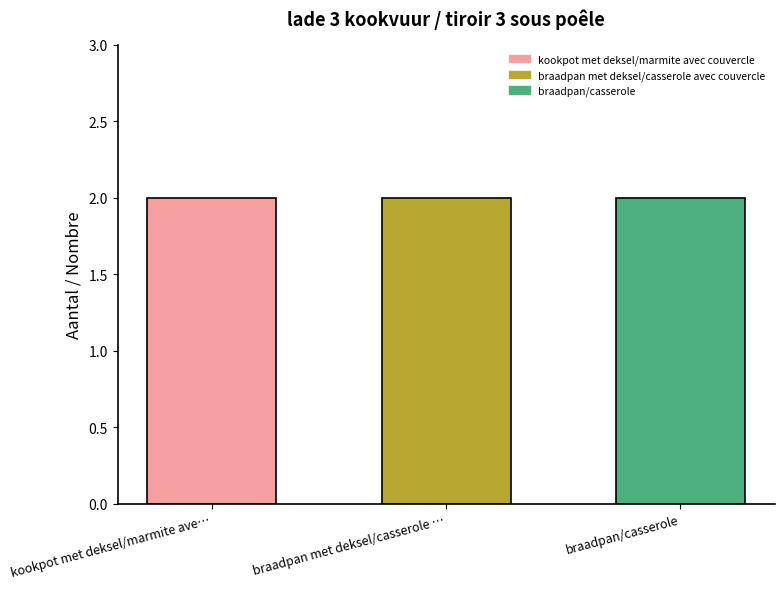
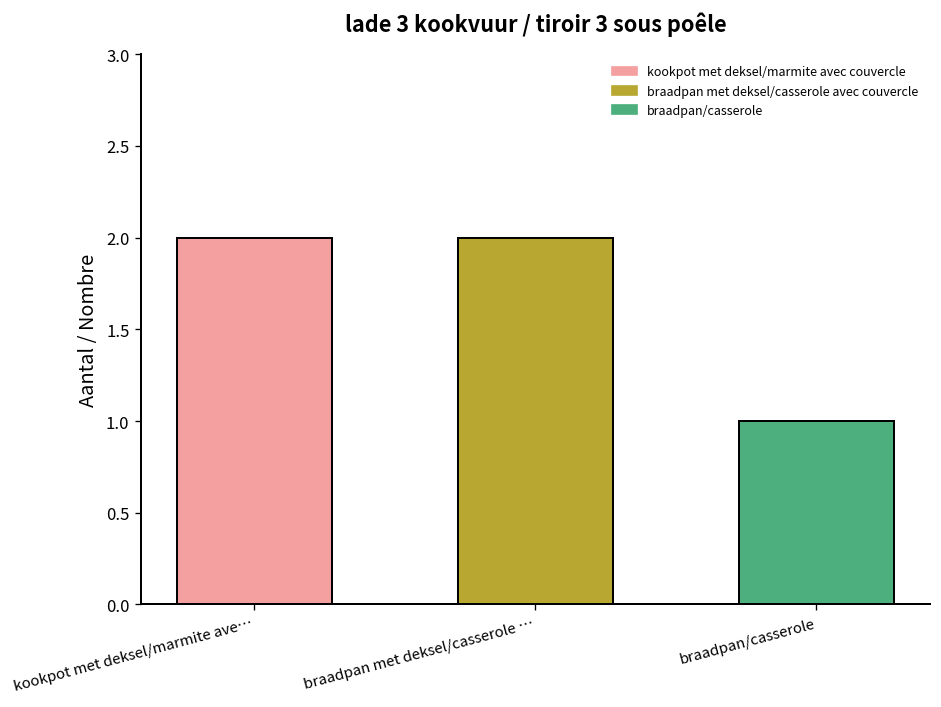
  {
    "kookpot met deksel/marmite ave…": 2,
    "braadpan met deksel/casserole …": 2,
-   "braadpan/casserole": 2
+   "braadpan/casserole": 1
  }
